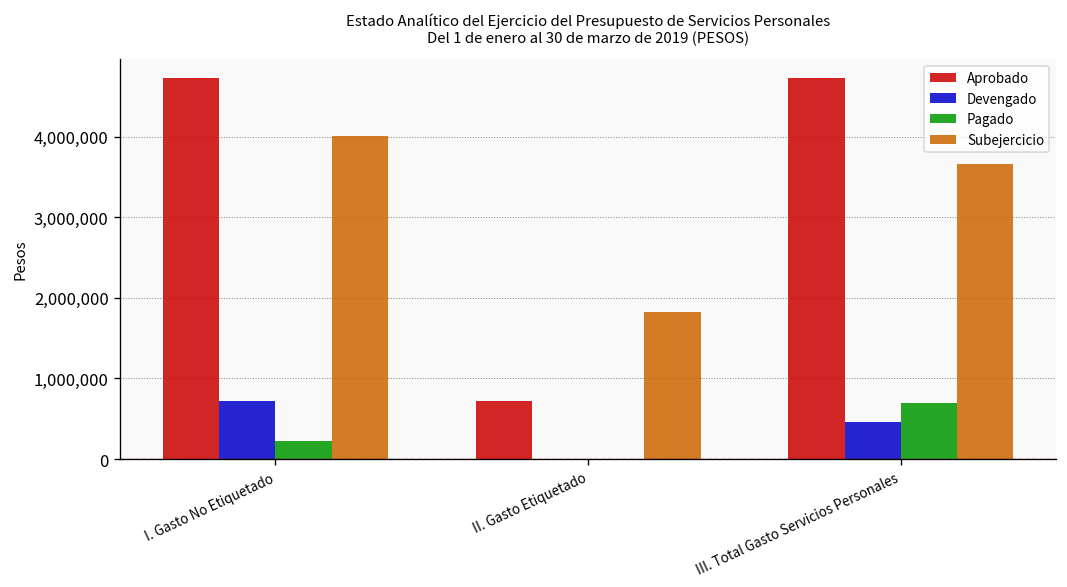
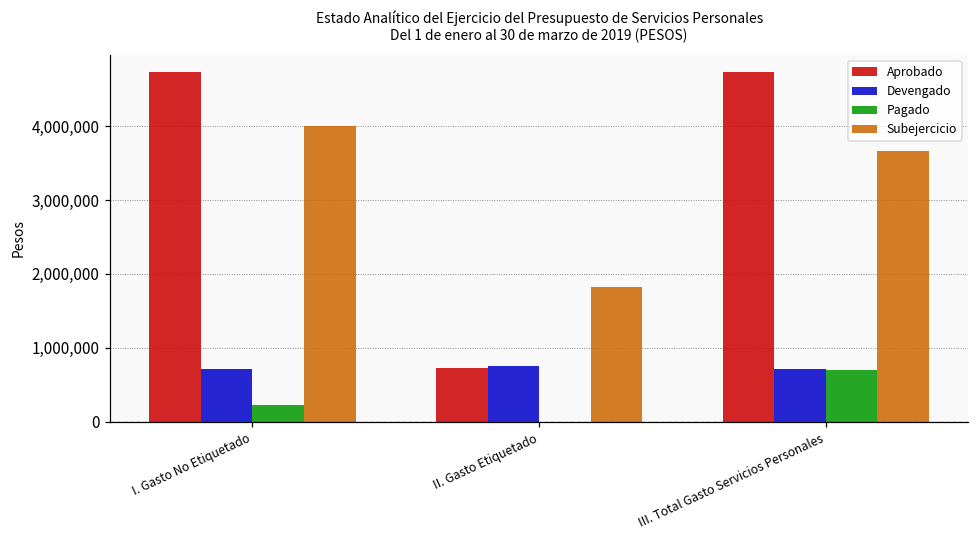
  {
    "Aprobado": {
      "I. Gasto No Etiquetado": "4,700,000",
      "II. Gasto Etiquetado": "700,000",
      "III. Total Gasto Servicios Personales": "4,700,000"
    },
    "Devengado": {
      "I. Gasto No Etiquetado": "700,000",
-     "II. Gasto Etiquetado": "0",
-     "III. Total Gasto Servicios Personales": "500,000"
+     "II. Gasto Etiquetado": "800,000",
+     "III. Total Gasto Servicios Personales": "700,000"
    },
    "Pagado": {
      "I. Gasto No Etiquetado": "200,000",
      "II. Gasto Etiquetado": "0",
      "III. Total Gasto Servicios Personales": "700,000"
    },
    "Subejercicio": {
      "I. Gasto No Etiquetado": "4,000,000",
      "II. Gasto Etiquetado": "1,800,000",
      "III. Total Gasto Servicios Personales": "3,700,000"
    }
  }
